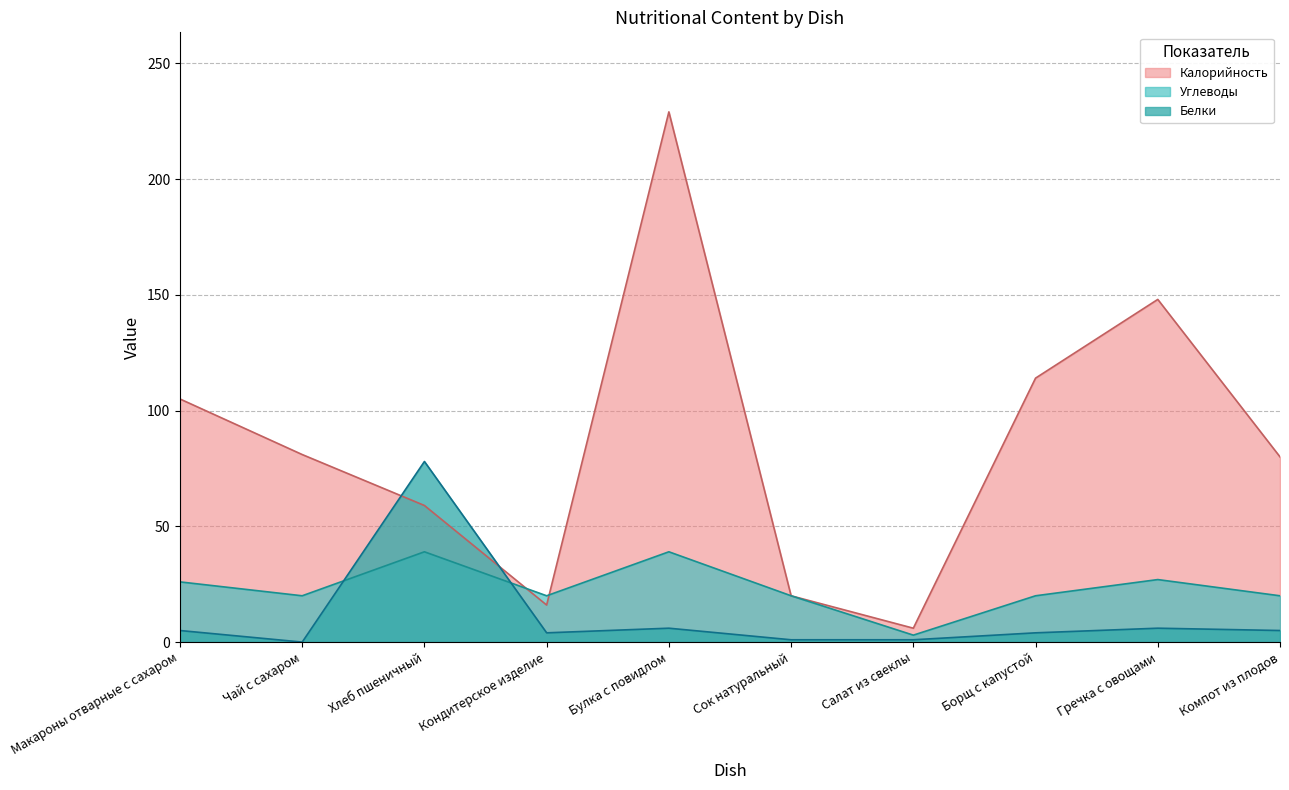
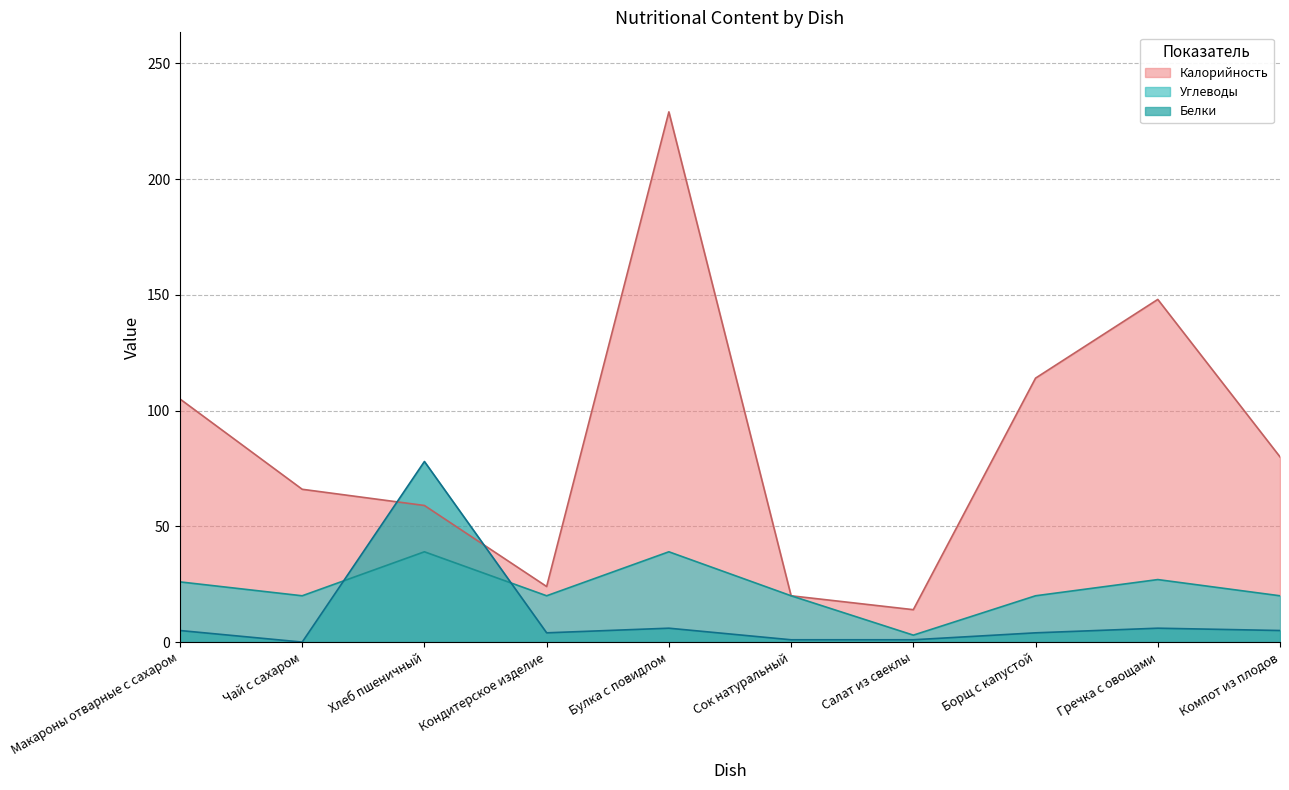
  {
    "Калорийность": {
      "Макароны отварные с сахаром": 105,
-     "Чай с сахаром": 81,
+     "Чай с сахаром": 66,
      "Хлеб пшеничный": 59,
-     "Кондитерское изделие": 16,
+     "Кондитерское изделие": 24,
      "Булка с повидлом": 229,
-     "Салат из свеклы": 6,
+     "Салат из свеклы": 14,
      "Борщ с капустой": 114,
      "Гречка с овощами": 148,
      "Компот из плодов": 80
    }
  }
